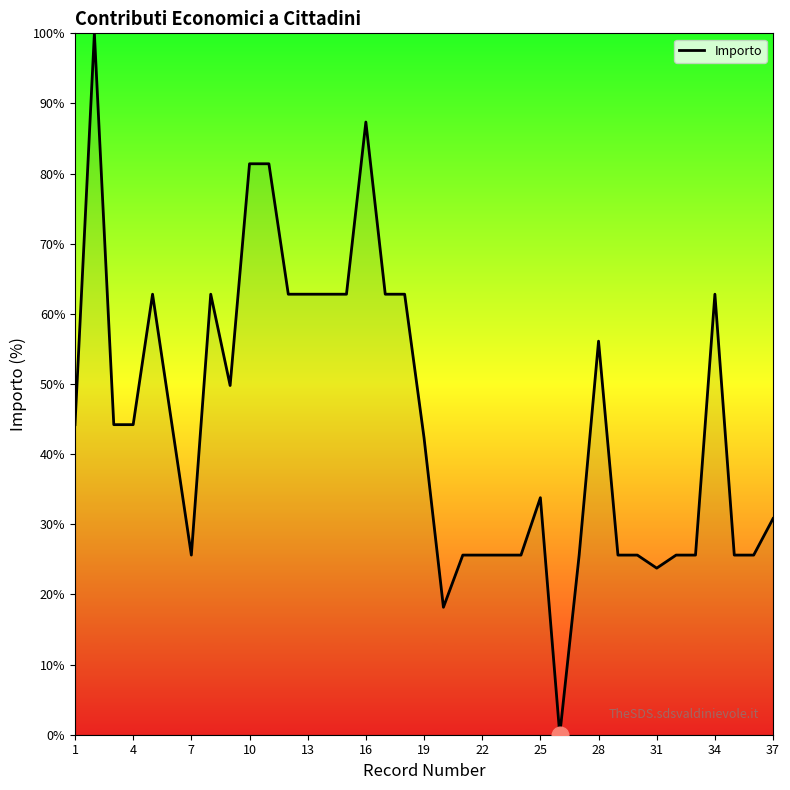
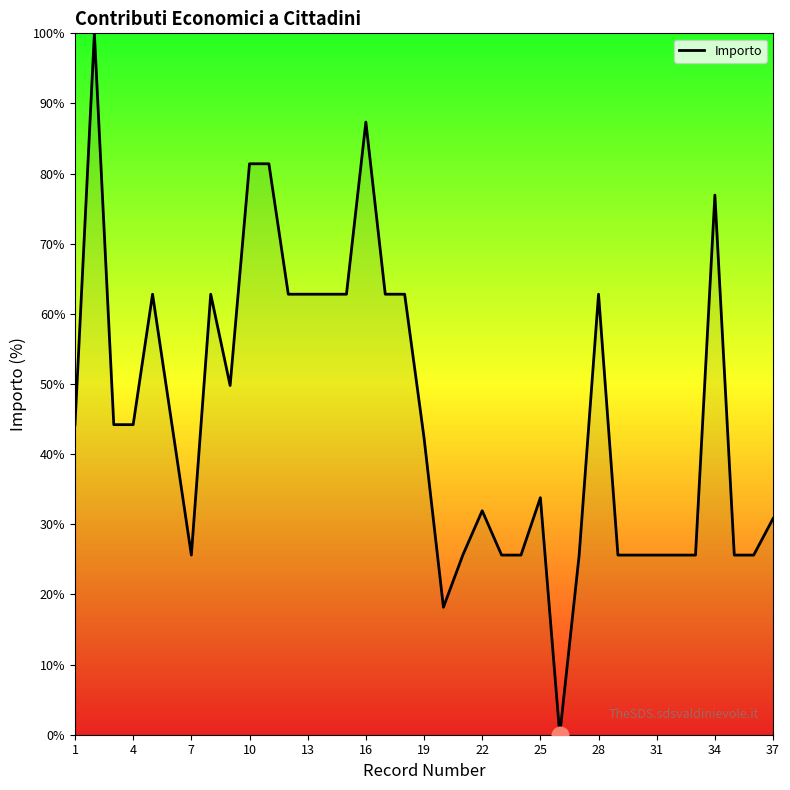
  {
    "Importo": {
      "1": "44%",
      "4": "44%",
      "7": "26%",
      "10": "81%",
      "13": "63%",
      "16": "87%",
      "19": "42%",
-     "22": "26%",
+     "22": "32%",
      "25": "34%",
-     "28": "56%",
-     "31": "24%",
-     "34": "63%",
+     "28": "63%",
+     "31": "26%",
+     "34": "77%",
      "37": "31%"
    }
  }
